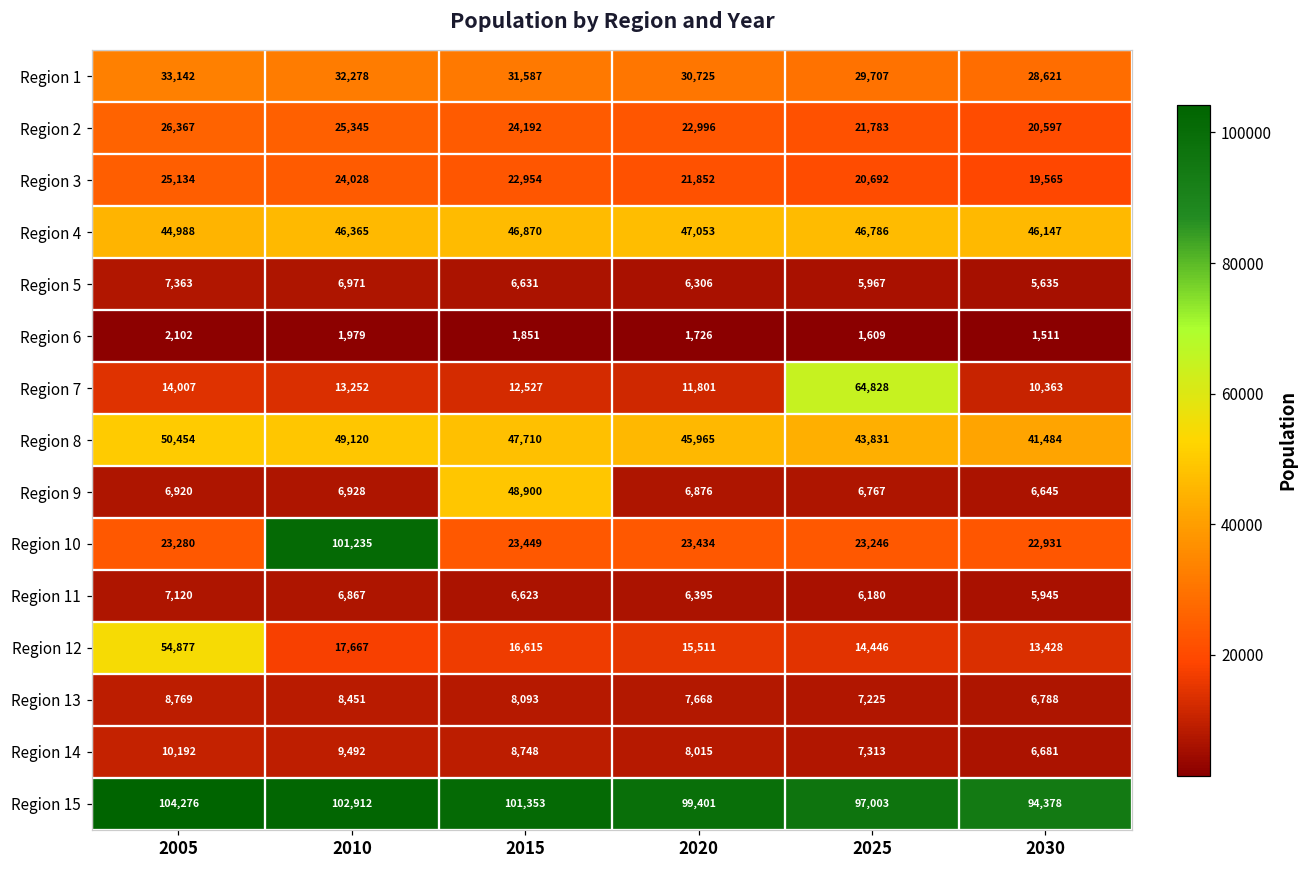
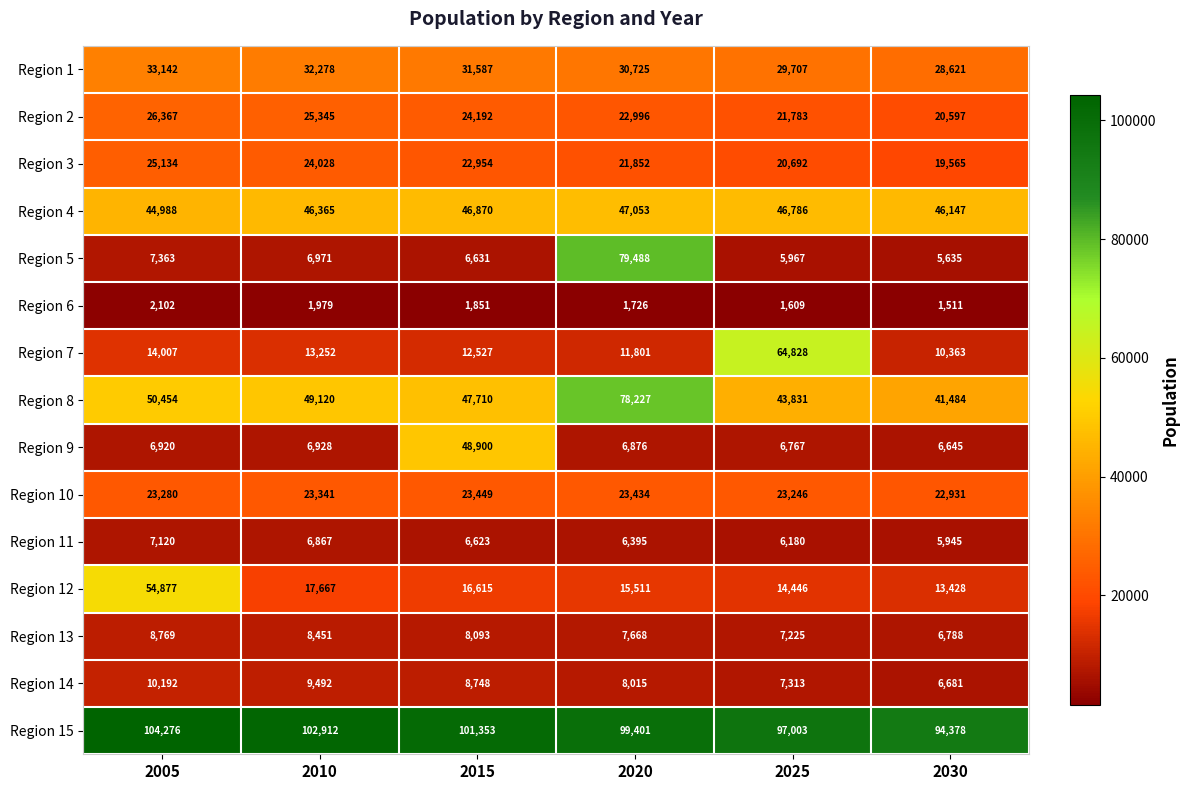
  {
    "Region 1": {
      "2005": "33,142",
      "2010": "32,278",
      "2015": "31,587",
      "2020": "30,725",
      "2025": "29,707",
      "2030": "28,621"
    },
    "Region 2": {
      "2005": "26,367",
      "2010": "25,345",
      "2015": "24,192",
      "2020": "22,996",
      "2025": "21,783",
      "2030": "20,597"
    },
    "Region 3": {
      "2005": "25,134",
      "2010": "24,028",
      "2015": "22,954",
      "2020": "21,852",
      "2025": "20,692",
      "2030": "19,565"
    },
    "Region 4": {
      "2005": "44,988",
      "2010": "46,365",
      "2015": "46,870",
      "2020": "47,053",
      "2025": "46,786",
      "2030": "46,147"
    },
    "Region 5": {
      "2005": "7,363",
      "2010": "6,971",
      "2015": "6,631",
-     "2020": "6,306",
+     "2020": "79,488",
      "2025": "5,967",
      "2030": "5,635"
    },
    "Region 6": {
      "2005": "2,102",
      "2010": "1,979",
      "2015": "1,851",
      "2020": "1,726",
      "2025": "1,609",
      "2030": "1,511"
    },
    "Region 7": {
      "2005": "14,007",
      "2010": "13,252",
      "2015": "12,527",
      "2020": "11,801",
      "2025": "64,828",
      "2030": "10,363"
    },
    "Region 8": {
      "2005": "50,454",
      "2010": "49,120",
      "2015": "47,710",
-     "2020": "45,965",
+     "2020": "78,227",
      "2025": "43,831",
      "2030": "41,484"
    },
    "Region 9": {
      "2005": "6,920",
      "2010": "6,928",
      "2015": "48,900",
      "2020": "6,876",
      "2025": "6,767",
      "2030": "6,645"
    },
    "Region 10": {
      "2005": "23,280",
-     "2010": "101,235",
+     "2010": "23,341",
      "2015": "23,449",
      "2020": "23,434",
      "2025": "23,246",
      "2030": "22,931"
    },
    "Region 11": {
      "2005": "7,120",
      "2010": "6,867",
      "2015": "6,623",
      "2020": "6,395",
      "2025": "6,180",
      "2030": "5,945"
    },
    "Region 12": {
      "2005": "54,877",
      "2010": "17,667",
      "2015": "16,615",
      "2020": "15,511",
      "2025": "14,446",
      "2030": "13,428"
    },
    "Region 13": {
      "2005": "8,769",
      "2010": "8,451",
      "2015": "8,093",
      "2020": "7,668",
      "2025": "7,225",
      "2030": "6,788"
    },
    "Region 14": {
      "2005": "10,192",
      "2010": "9,492",
      "2015": "8,748",
      "2020": "8,015",
      "2025": "7,313",
      "2030": "6,681"
    },
    "Region 15": {
      "2005": "104,276",
      "2010": "102,912",
      "2015": "101,353",
      "2020": "99,401",
      "2025": "97,003",
      "2030": "94,378"
    }
  }
